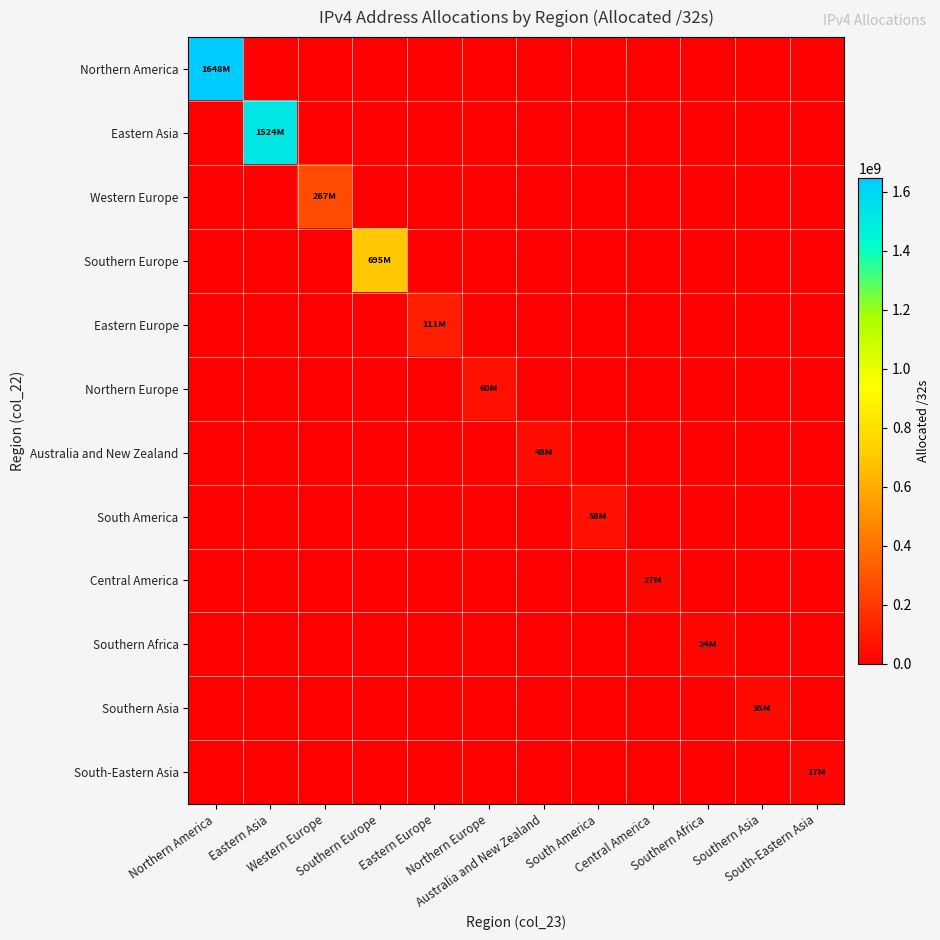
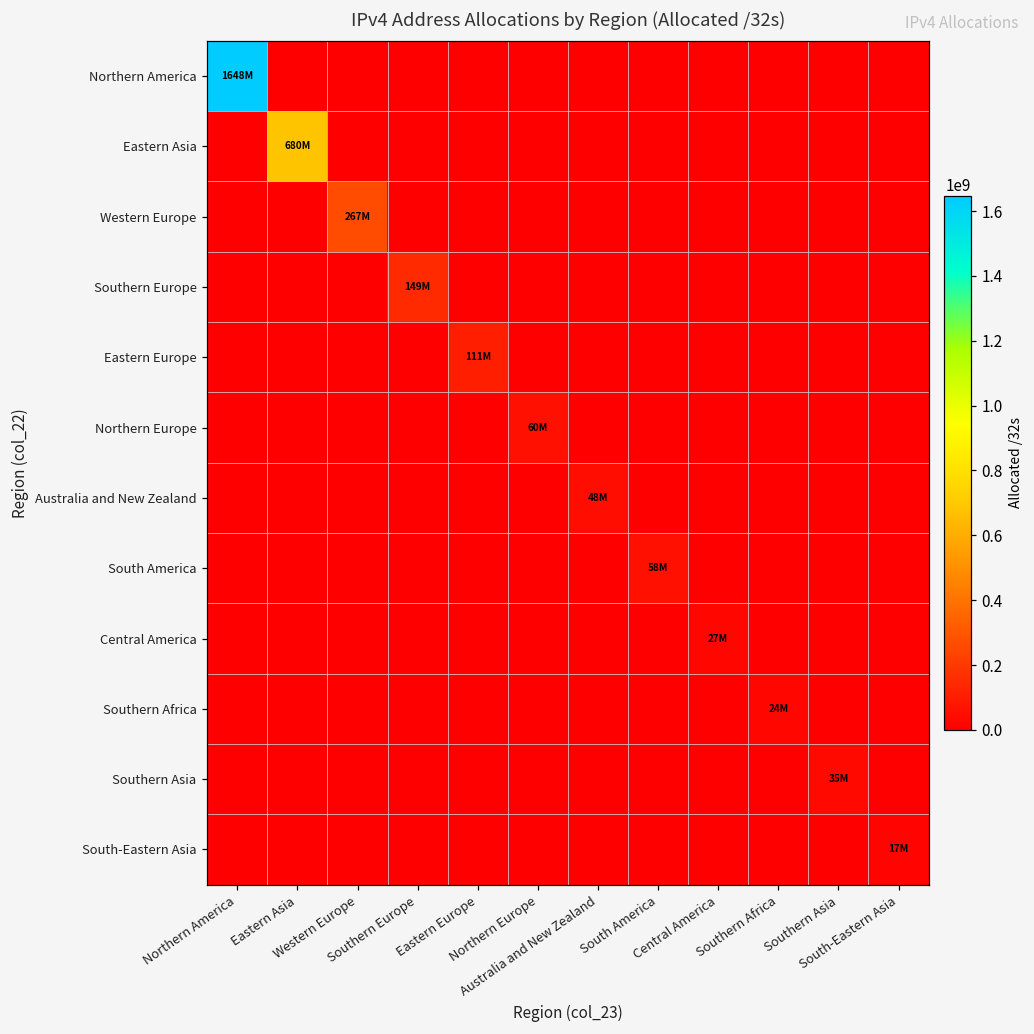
  {
    "Northern America": {
      "Northern America": "1648M"
    },
    "Eastern Asia": {
-     "Eastern Asia": "1524M"
+     "Eastern Asia": "680M"
    },
    "Western Europe": {
      "Western Europe": "267M"
    },
    "Southern Europe": {
-     "Southern Europe": "695M"
+     "Southern Europe": "149M"
    },
    "Eastern Europe": {
      "Eastern Europe": "111M"
    },
    "Northern Europe": {
      "Northern Europe": "60M"
    },
    "Australia and New Zealand": {
      "Australia and New Zealand": "48M"
    },
    "South America": {
      "South America": "58M"
    },
    "Central America": {
      "Central America": "27M"
    },
    "Southern Africa": {
      "Southern Africa": "24M"
    },
    "Southern Asia": {
      "Southern Asia": "35M"
    },
    "South-Eastern Asia": {
      "South-Eastern Asia": "17M"
    }
  }
